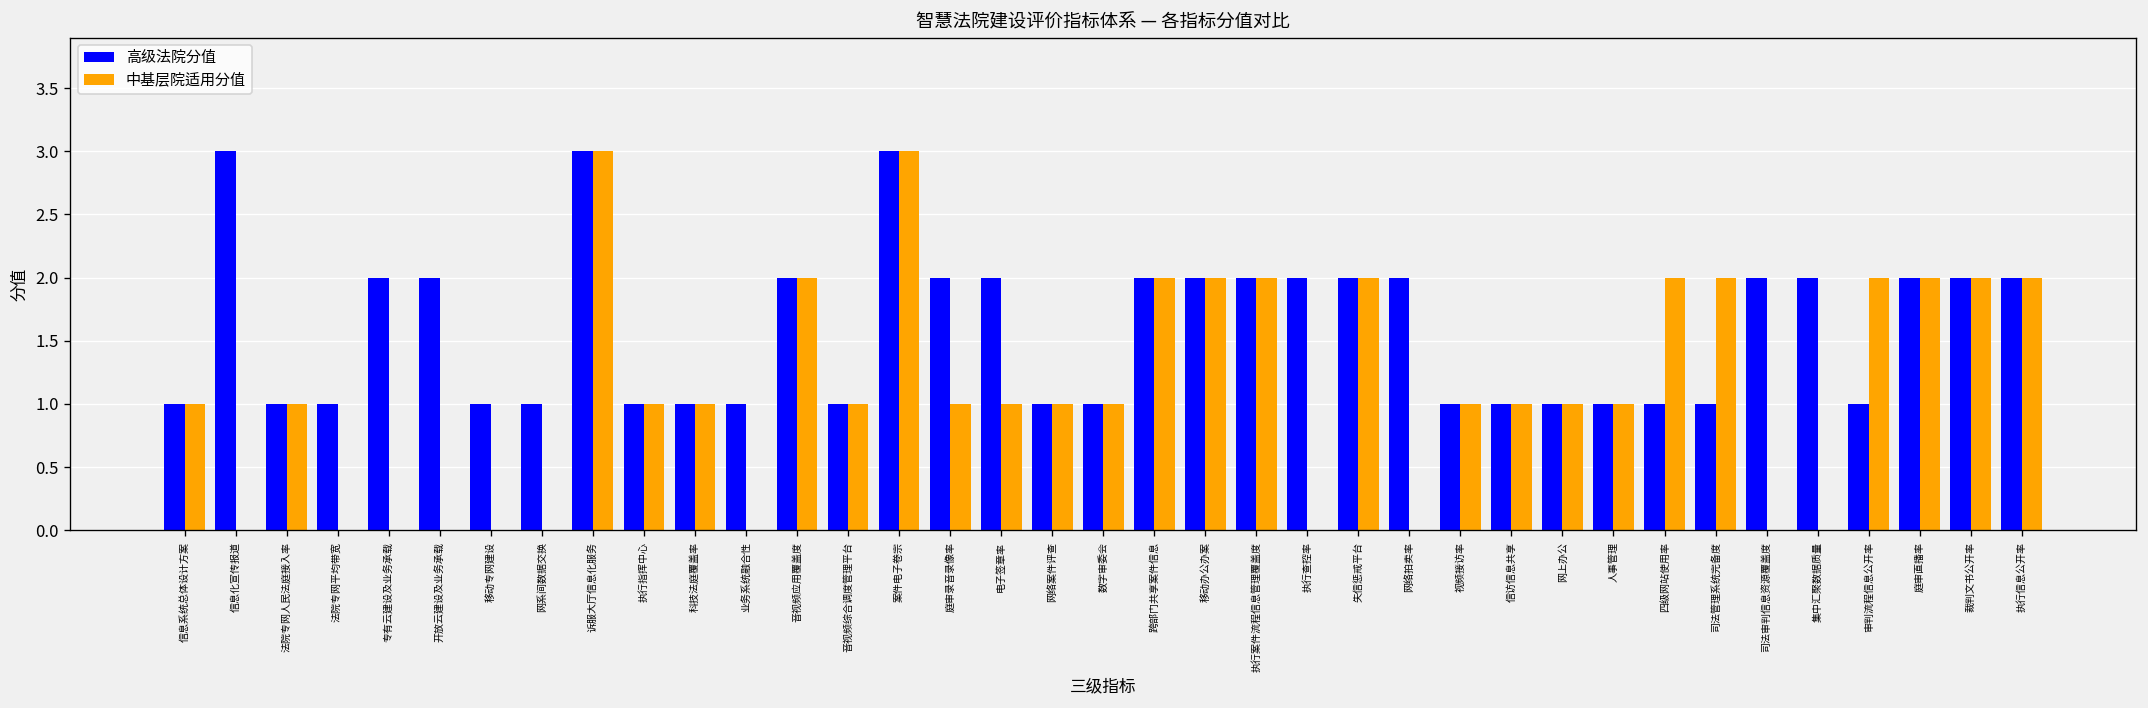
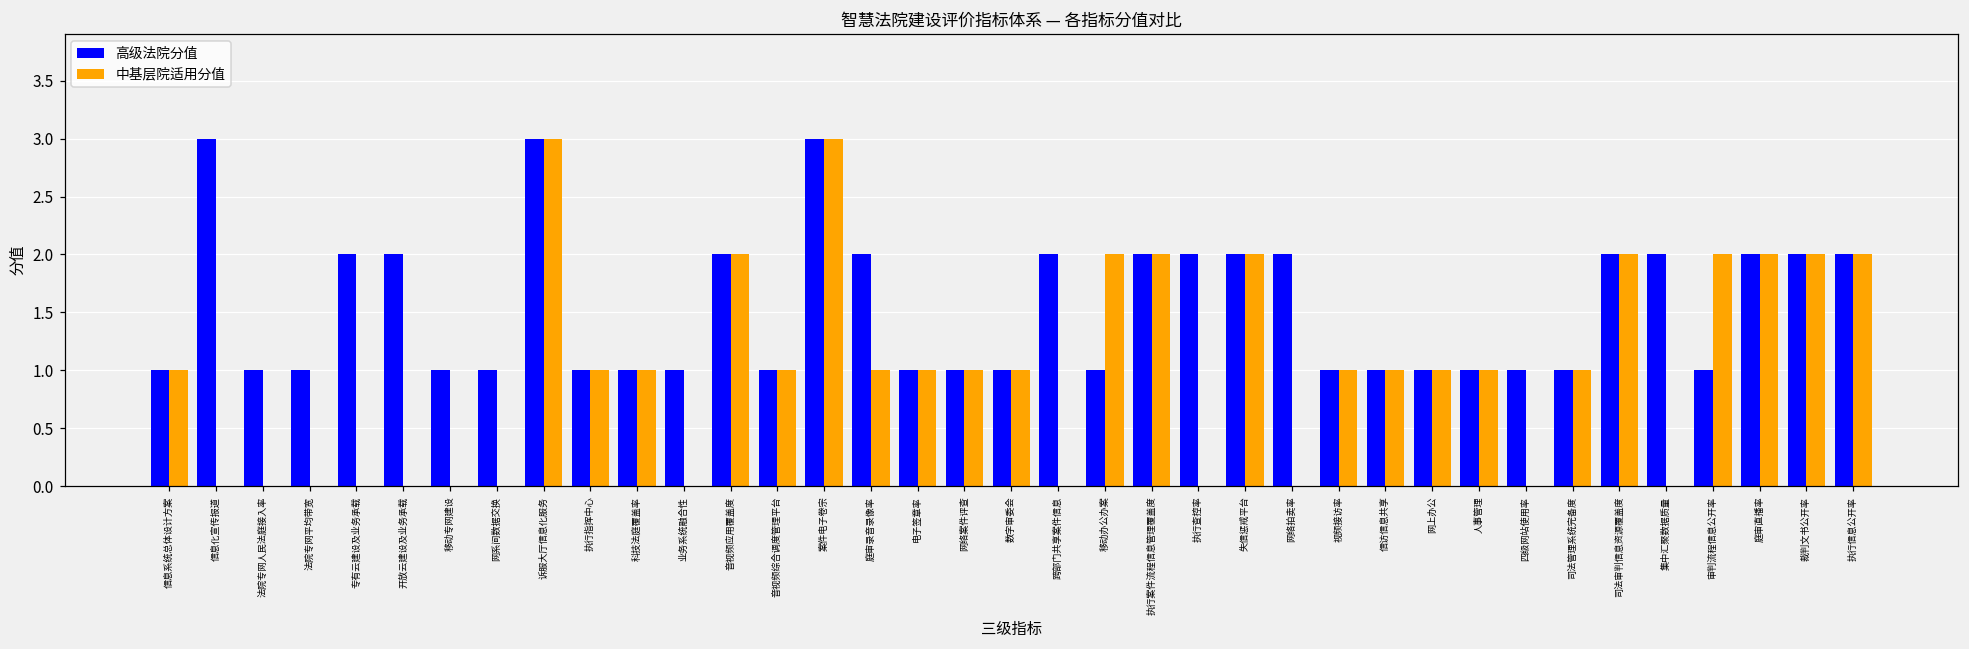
  {
    "高级法院分值": {
      "信息系统总体设计方案": 1,
      "信息化宣传报道": 3,
      "法院专网人民法庭接入率": 1,
      "法院专网平均带宽": 1,
      "专有云建设及业务承载": 2,
      "开放云建设及业务承载": 2,
      "移动专网建设": 1,
      "网系间数据交换": 1,
      "诉服大厅信息化服务": 3,
      "执行指挥中心": 1,
      "科技法庭覆盖率": 1,
      "业务系统融合性": 1,
      "音视频应用覆盖度": 2,
      "音视频综合调度管理平台": 1,
      "案件电子卷宗": 3,
      "庭审录音录像率": 2,
-     "电子签章率": 2,
+     "电子签章率": 1,
      "网络案件评查": 1,
      "数字审委会": 1,
      "跨部门共享案件信息": 2,
-     "移动办公办案": 2,
+     "移动办公办案": 1,
      "执行案件流程信息管理覆盖度": 2,
      "执行查控率": 2,
      "失信惩戒平台": 2,
      "网络拍卖率": 2,
      "视频接访率": 1,
      "信访信息共享": 1,
      "网上办公": 1,
      "人事管理": 1,
      "四级网站使用率": 1,
      "司法管理系统完备度": 1,
      "司法审判信息资源覆盖度": 2,
      "集中汇聚数据质量": 2,
      "审判流程信息公开率": 1,
      "庭审直播率": 2,
      "裁判文书公开率": 2,
      "执行信息公开率": 2
    },
    "中基层院适用分值": {
      "信息系统总体设计方案": 1,
      "信息化宣传报道": 0,
-     "法院专网人民法庭接入率": 1,
+     "法院专网人民法庭接入率": 0,
      "法院专网平均带宽": 0,
      "专有云建设及业务承载": 0,
      "开放云建设及业务承载": 0,
      "移动专网建设": 0,
      "网系间数据交换": 0,
      "诉服大厅信息化服务": 3,
      "执行指挥中心": 1,
      "科技法庭覆盖率": 1,
      "业务系统融合性": 0,
      "音视频应用覆盖度": 2,
      "音视频综合调度管理平台": 1,
      "案件电子卷宗": 3,
      "庭审录音录像率": 1,
      "电子签章率": 1,
      "网络案件评查": 1,
      "数字审委会": 1,
-     "跨部门共享案件信息": 2,
+     "跨部门共享案件信息": 0,
      "移动办公办案": 2,
      "执行案件流程信息管理覆盖度": 2,
      "执行查控率": 0,
      "失信惩戒平台": 2,
      "网络拍卖率": 0,
      "视频接访率": 1,
      "信访信息共享": 1,
      "网上办公": 1,
      "人事管理": 1,
-     "四级网站使用率": 2,
-     "司法管理系统完备度": 2,
-     "司法审判信息资源覆盖度": 0,
+     "四级网站使用率": 0,
+     "司法管理系统完备度": 1,
+     "司法审判信息资源覆盖度": 2,
      "集中汇聚数据质量": 0,
      "审判流程信息公开率": 2,
      "庭审直播率": 2,
      "裁判文书公开率": 2,
      "执行信息公开率": 2
    }
  }
